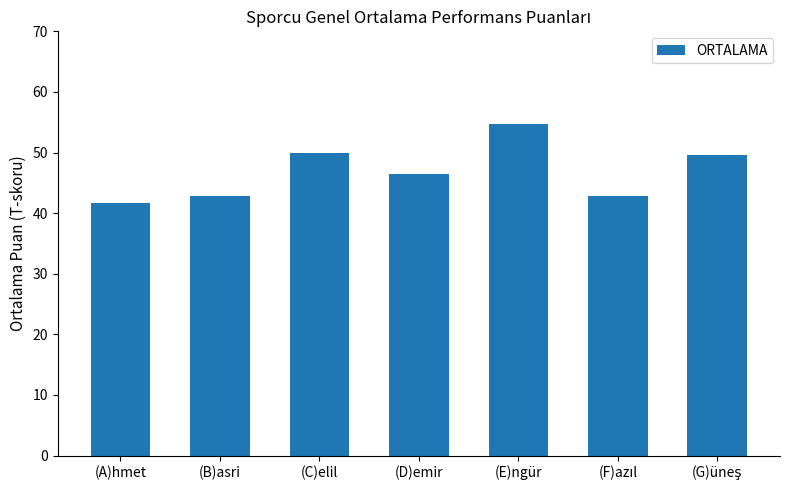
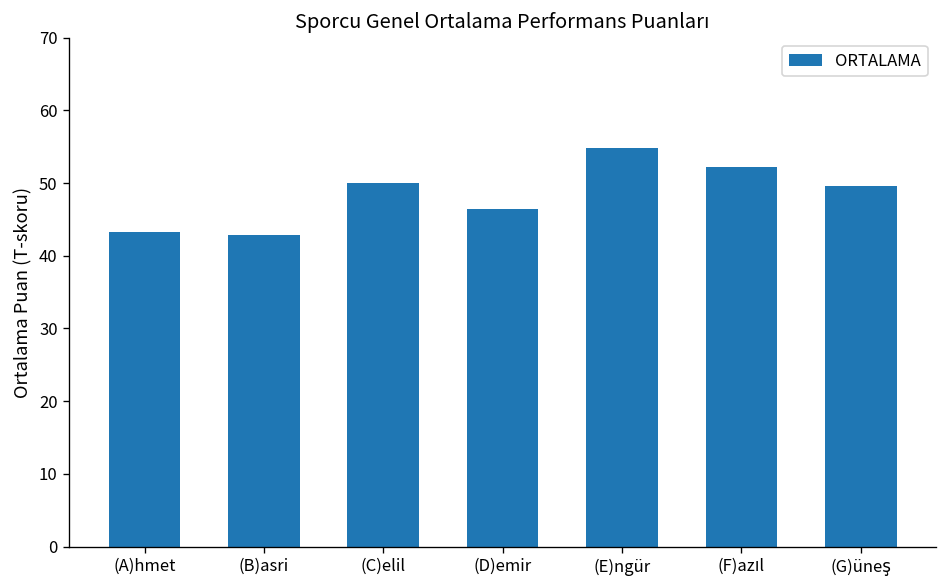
  {
-   "(A)hmet": 42,
+   "(A)hmet": 43,
    "(B)asri": 43,
    "(C)elil": 50,
    "(D)emir": 46,
    "(E)ngür": 55,
-   "(F)azıl": 43,
+   "(F)azıl": 52,
    "(G)üneş": 50
  }
